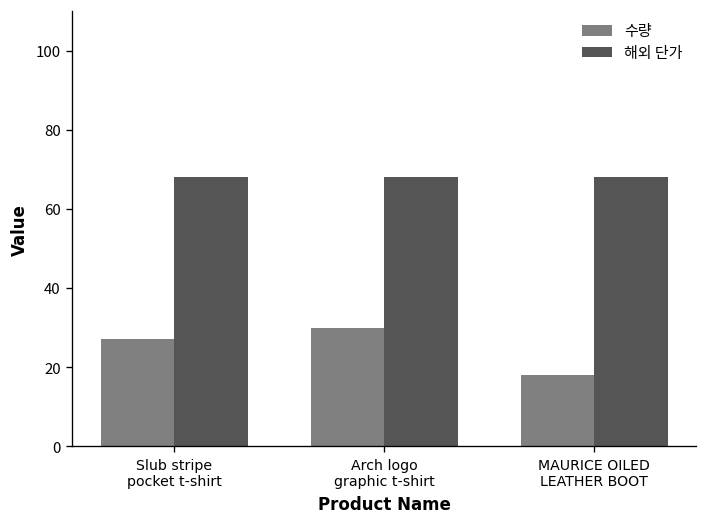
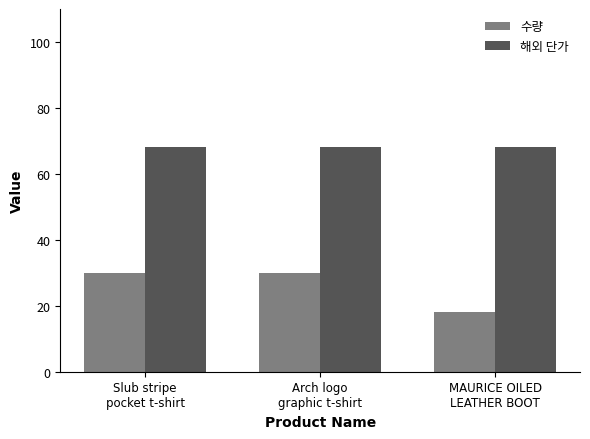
  {
    "수량": {
-     "Slub stripe pocket t-shirt": 27,
+     "Slub stripe pocket t-shirt": 30,
      "Arch logo graphic t-shirt": 30,
      "MAURICE OILED LEATHER BOOT": 18
    },
    "해외 단가": {
      "Slub stripe pocket t-shirt": 68,
      "Arch logo graphic t-shirt": 68,
      "MAURICE OILED LEATHER BOOT": 68
    }
  }
